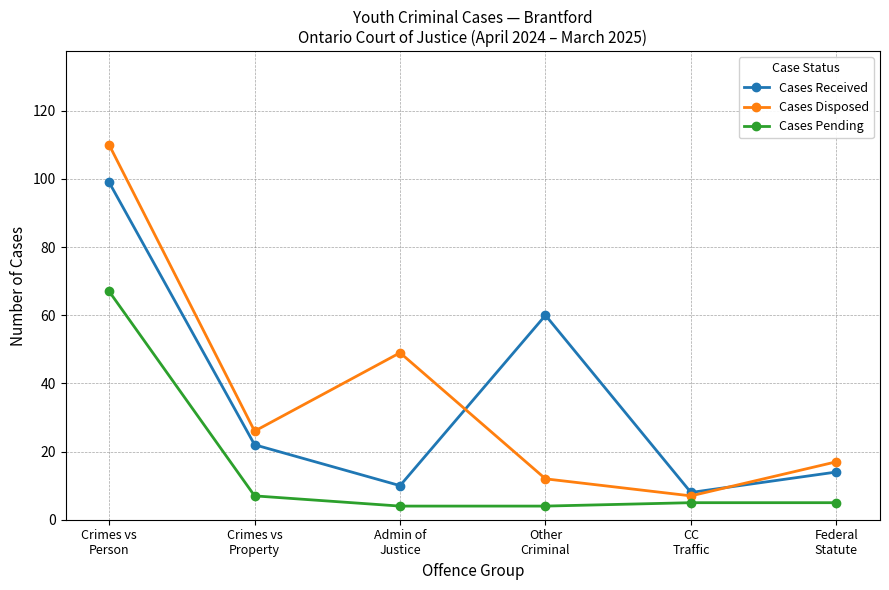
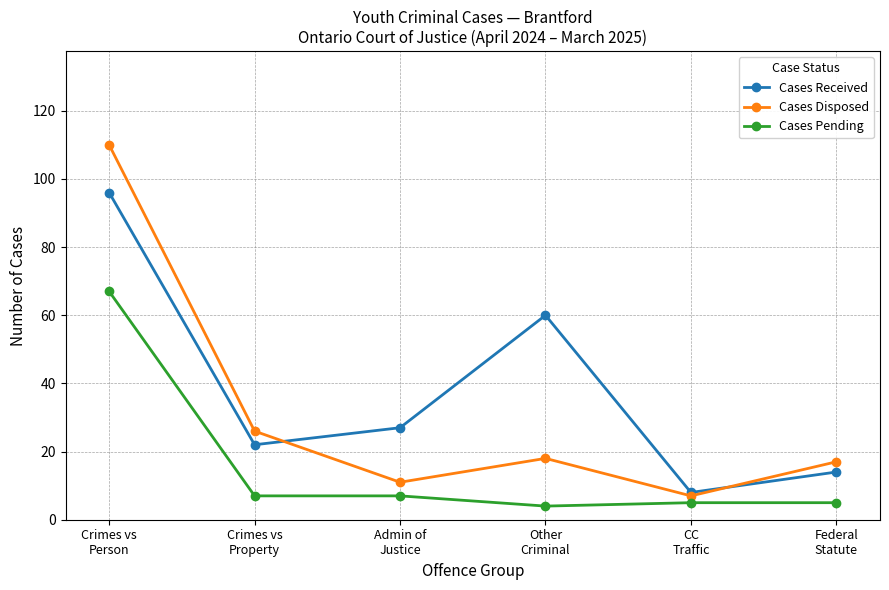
  {
    "Cases Received": {
-     "Crimes vs Person": 99,
+     "Crimes vs Person": 96,
      "Crimes vs Property": 22,
-     "Admin of Justice": 10,
+     "Admin of Justice": 27,
      "Other Criminal": 60,
      "CC Traffic": 8,
      "Federal Statute": 14
    },
    "Cases Disposed": {
      "Crimes vs Person": 110,
      "Crimes vs Property": 26,
-     "Admin of Justice": 49,
-     "Other Criminal": 12,
+     "Admin of Justice": 11,
+     "Other Criminal": 18,
      "CC Traffic": 7,
      "Federal Statute": 17
    },
    "Cases Pending": {
      "Crimes vs Person": 67,
      "Crimes vs Property": 7,
-     "Admin of Justice": 4,
+     "Admin of Justice": 7,
      "Other Criminal": 4,
      "CC Traffic": 5,
      "Federal Statute": 5
    }
  }
